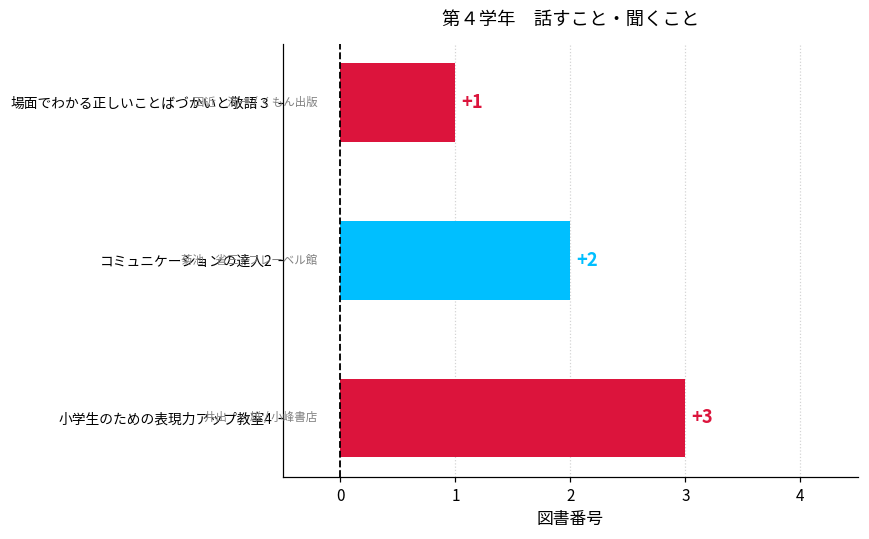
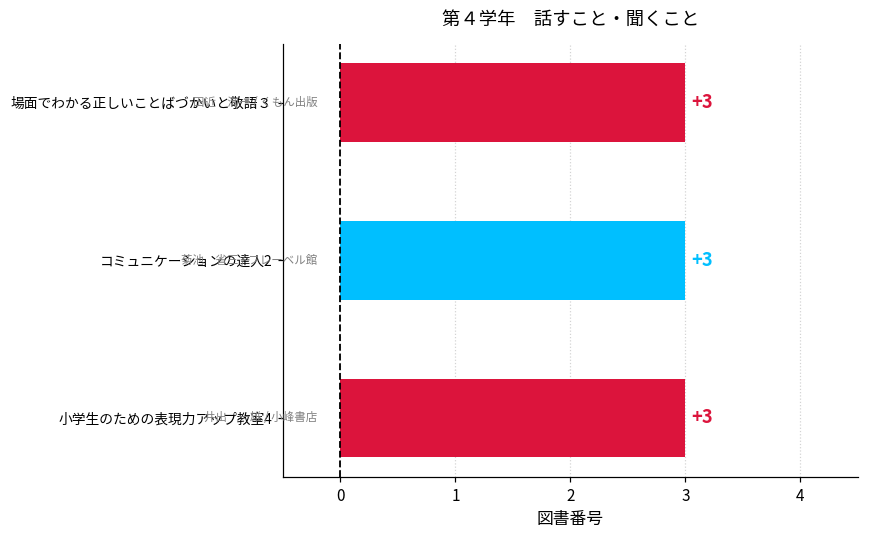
  {
-   "場面でわかる正しいことばづかいと敬語３": "+1",
-   "コミュニケーションの達人2": "+2",
+   "場面でわかる正しいことばづかいと敬語３": "+3",
+   "コミュニケーションの達人2": "+3",
    "小学生のための表現力アップ教室4": "+3"
  }
